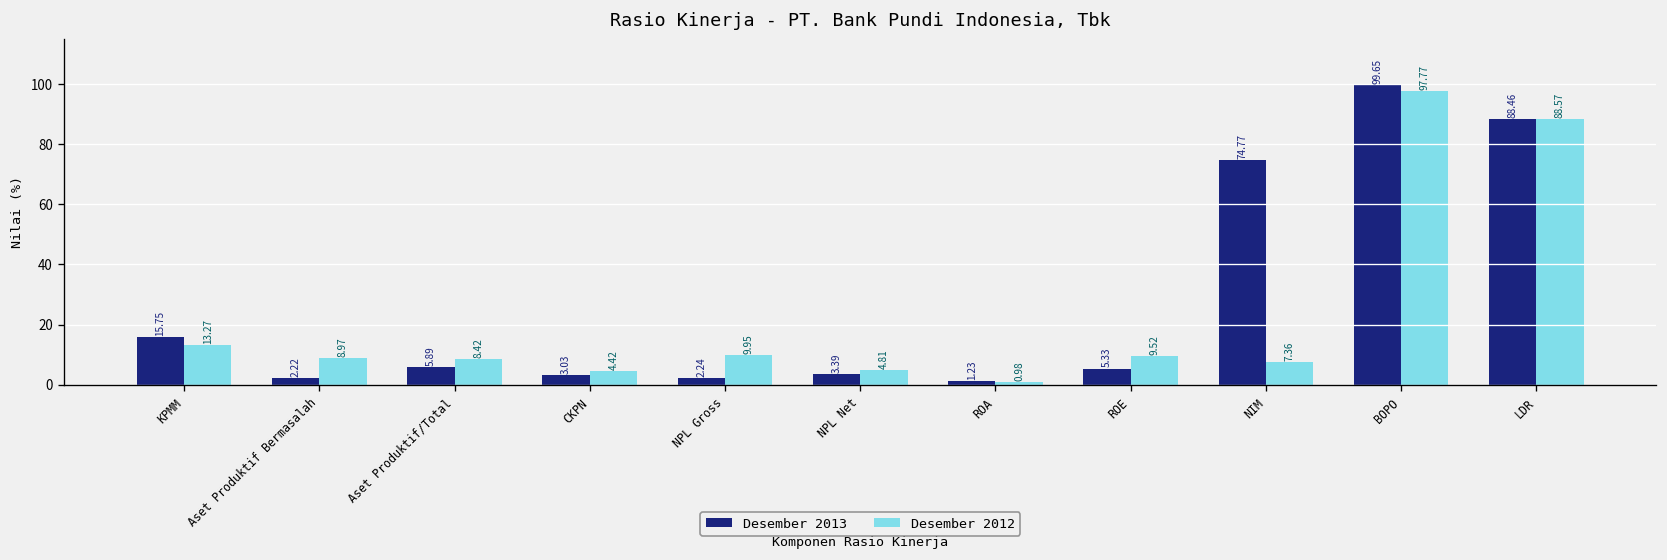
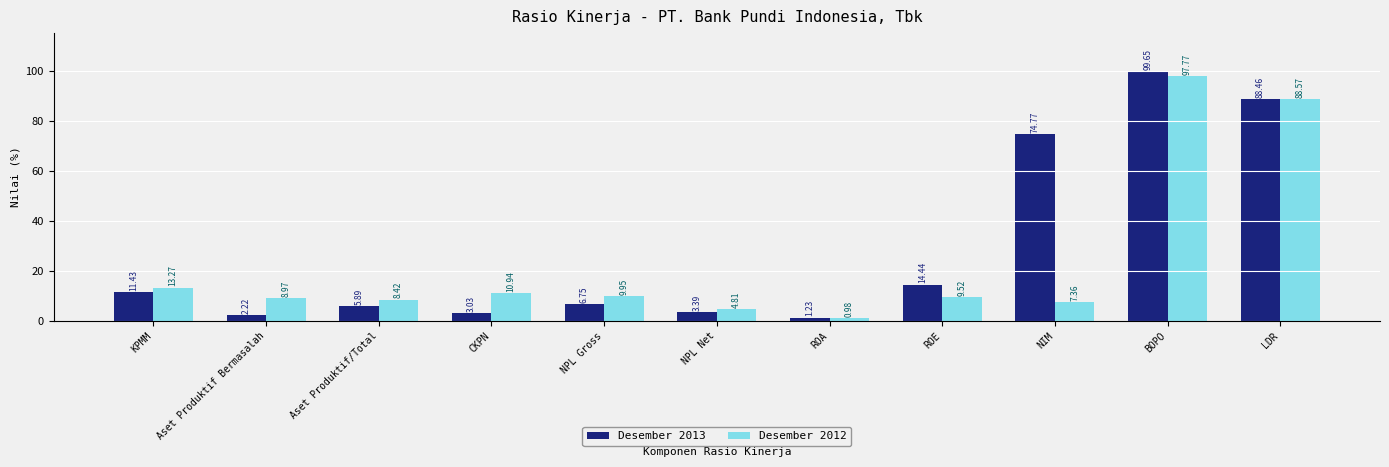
  {
    "Desember 2013": {
-     "KPMM": 15.75,
+     "KPMM": 11.43,
      "Aset Produktif Bermasalah": 2.22,
      "Aset Produktif/Total": 5.89,
      "CKPN": 3.03,
-     "NPL Gross": 2.24,
+     "NPL Gross": 6.75,
      "NPL Net": 3.39,
      "ROA": 1.23,
-     "ROE": 5.33,
+     "ROE": 14.44,
      "NIM": 74.77,
      "BOPO": 99.65,
      "LDR": 88.46
    },
    "Desember 2012": {
      "KPMM": 13.27,
      "Aset Produktif Bermasalah": 8.97,
      "Aset Produktif/Total": 8.42,
-     "CKPN": 4.42,
+     "CKPN": 10.94,
      "NPL Gross": 9.95,
      "NPL Net": 4.81,
      "ROA": 0.98,
      "ROE": 9.52,
      "NIM": 7.36,
      "BOPO": 97.77,
      "LDR": 88.57
    }
  }
